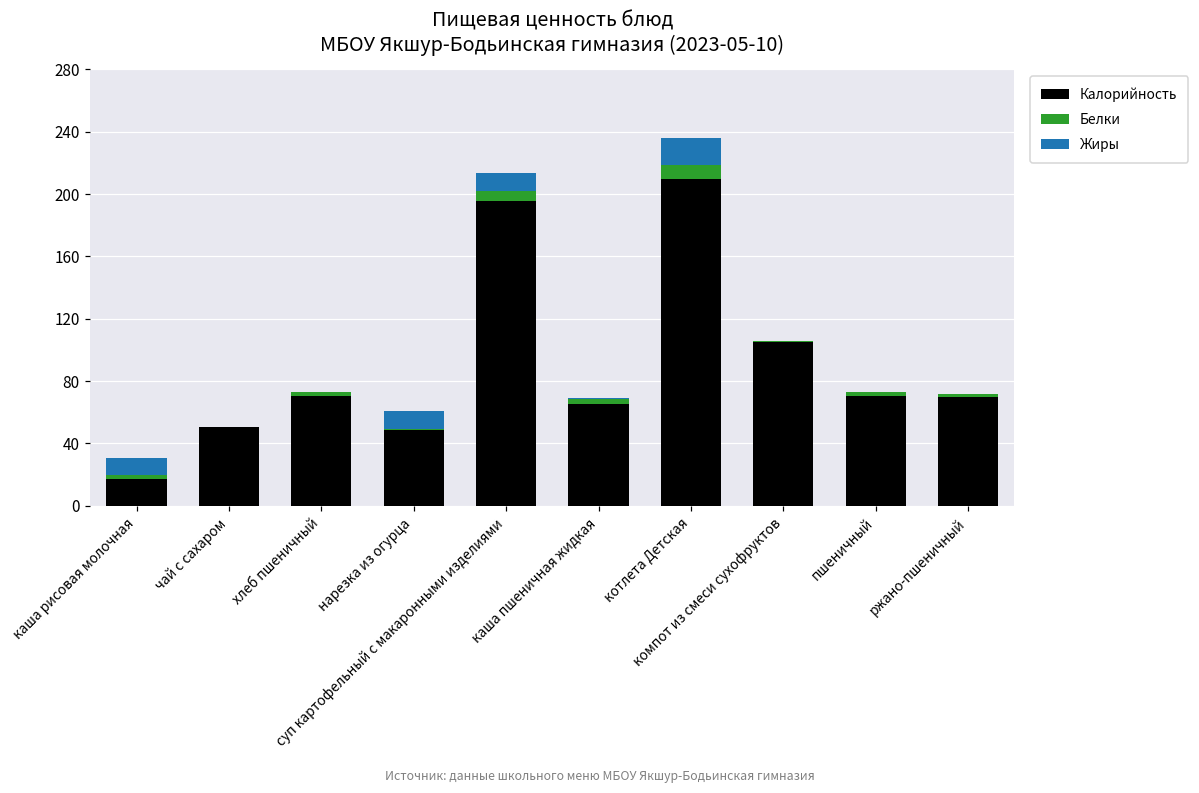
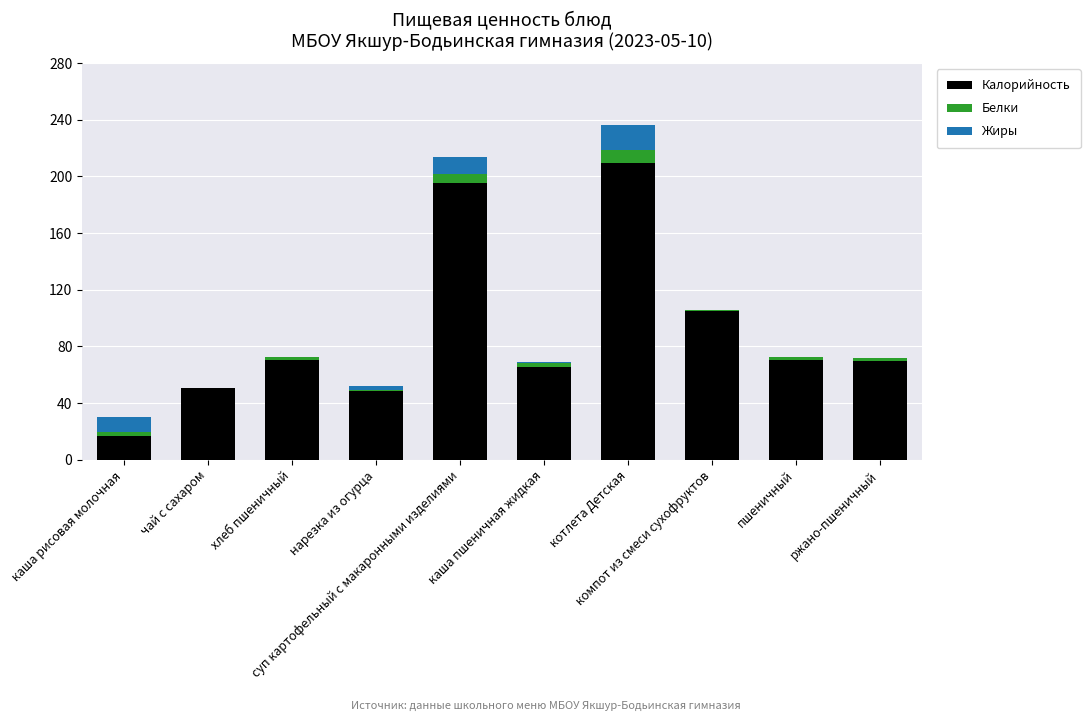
  {
    "Калорийность": {
      "каша рисовая молочная": 17,
      "чай с сахаром": 50,
      "хлеб пшеничный": 70,
      "нарезка из огурца": 48,
      "суп картофельный с макаронными изделиями": 195,
      "каша пшеничная жидкая": 65,
      "котлета Детская": 210,
      "компот из смеси сухофруктов": 105,
      "пшеничный": 70,
      "ржано-пшеничный": 70
    },
    "Белки": {
      "каша рисовая молочная": 3,
      "хлеб пшеничный": 2,
      "суп картофельный с макаронными изделиями": 6,
      "каша пшеничная жидкая": 3,
      "котлета Детская": 9,
      "пшеничный": 2
    },
    "Жиры": {
      "каша рисовая молочная": 11,
      "чай с сахаром": 0,
-     "нарезка из огурца": 12,
+     "нарезка из огурца": 3,
      "суп картофельный с макаронными изделиями": 12,
      "котлета Детская": 17
    }
  }
